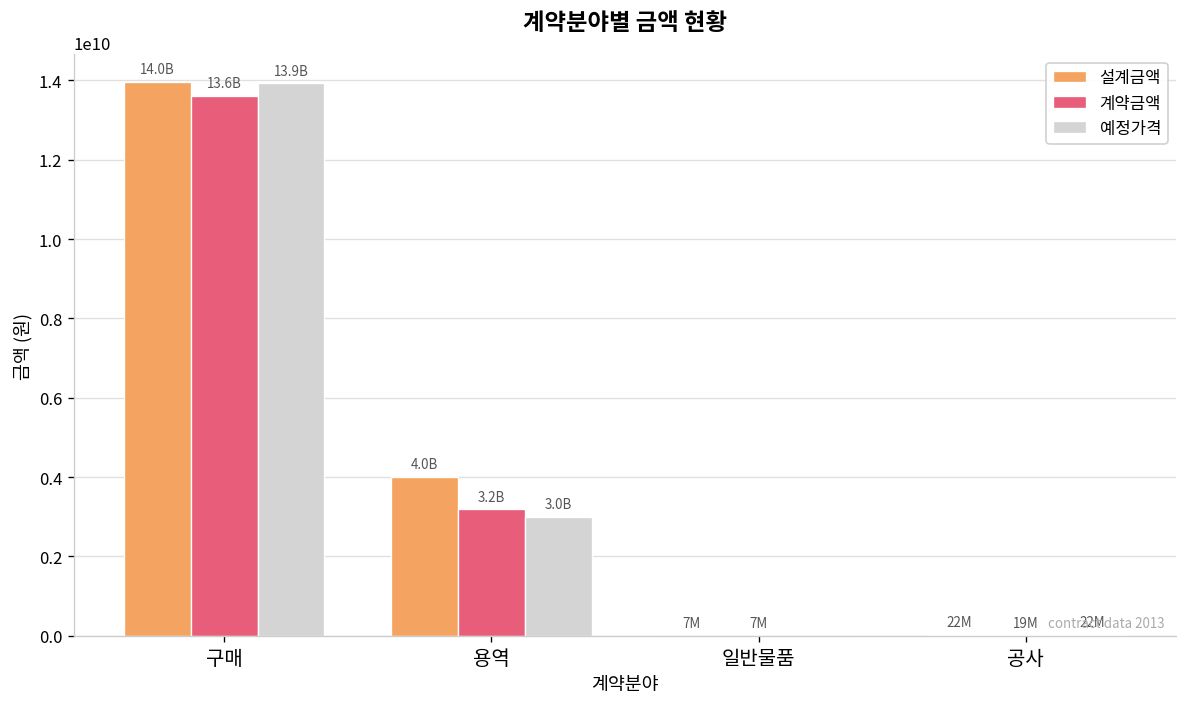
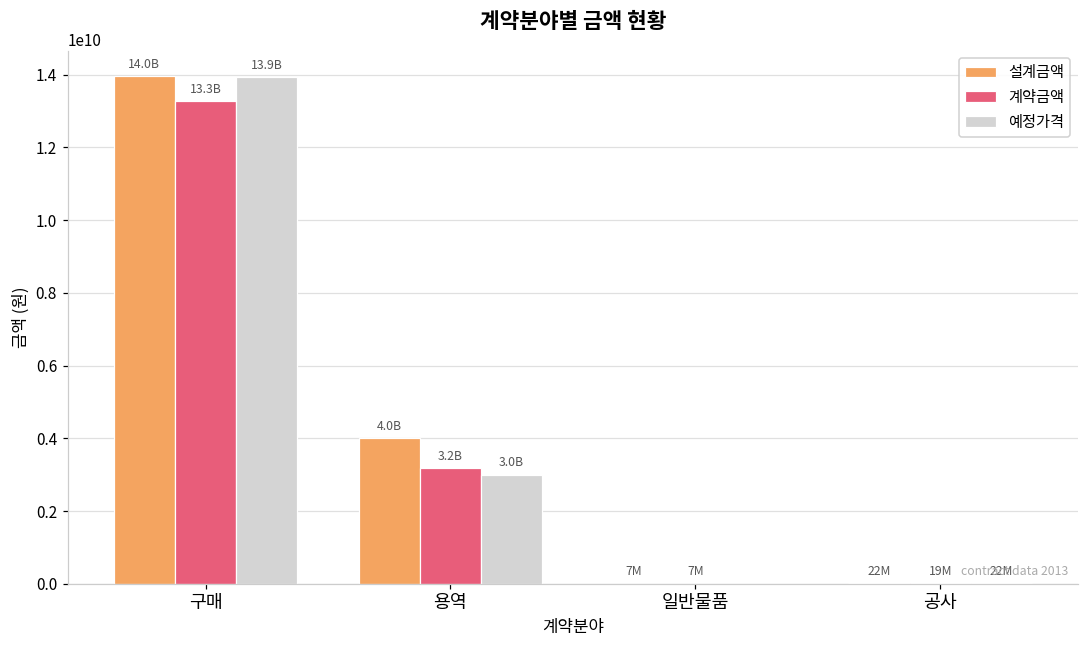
  {
    "설계금액": {
      "구매": "14.0B",
      "용역": "4.0B",
      "일반물품": "7M",
      "공사": "22M"
    },
    "계약금액": {
-     "구매": "13.6B",
+     "구매": "13.3B",
      "용역": "3.2B",
      "일반물품": "7M",
      "공사": "19M"
    },
    "예정가격": {
      "구매": "13.9B",
      "용역": "3.0B"
    }
  }
